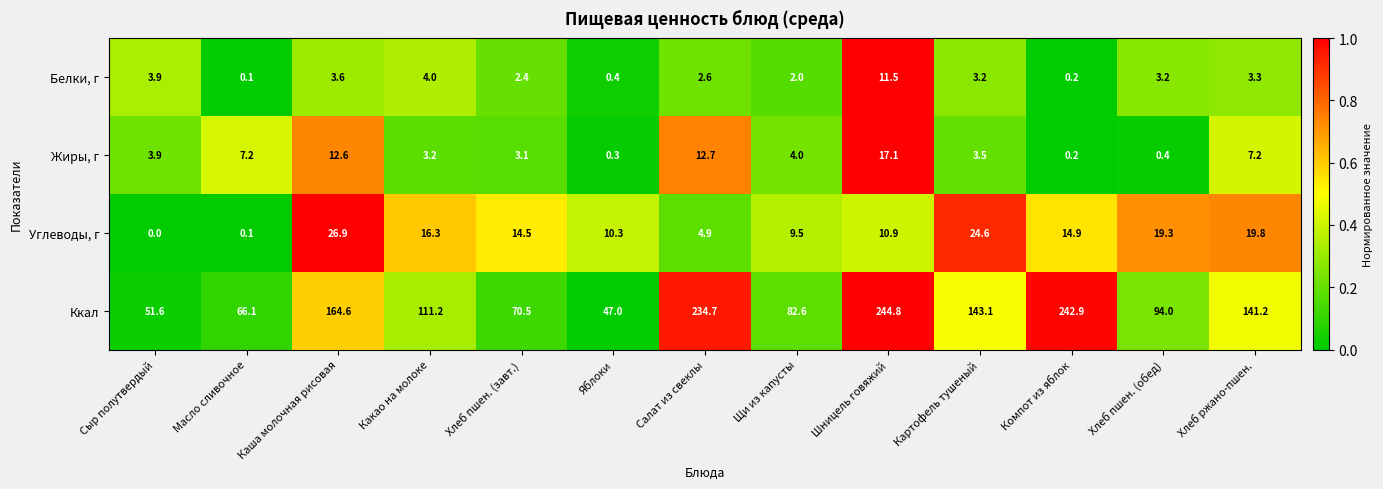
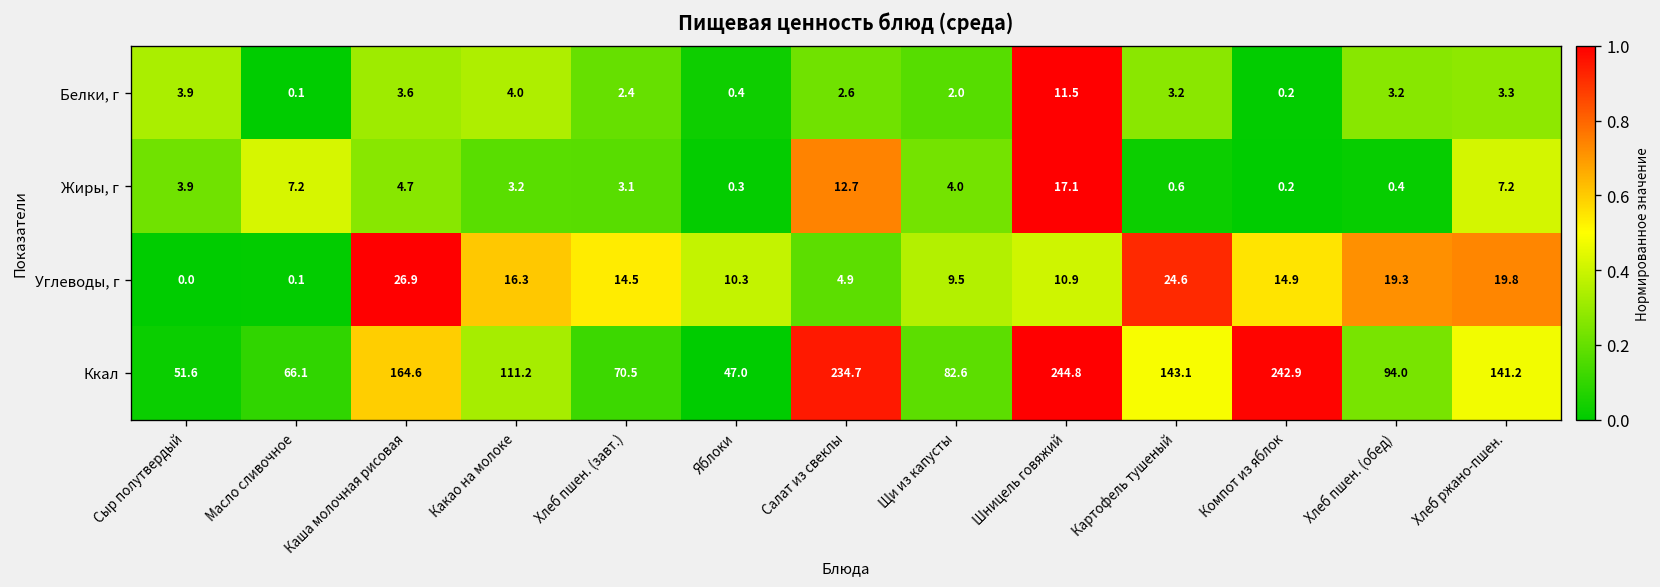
  {
    "Белки, г": {
      "Сыр полутвердый": 3.9,
      "Масло сливочное": 0.1,
      "Каша молочная рисовая": 3.6,
      "Какао на молоке": 4.0,
      "Хлеб пшен. (завт.)": 2.4,
      "Яблоки": 0.4,
      "Салат из свеклы": 2.6,
      "Щи из капусты": 2.0,
      "Шницель говяжий": 11.5,
      "Картофель тушеный": 3.2,
      "Компот из яблок": 0.2,
      "Хлеб пшен. (обед)": 3.2,
      "Хлеб ржано-пшен.": 3.3
    },
    "Жиры, г": {
      "Сыр полутвердый": 3.9,
      "Масло сливочное": 7.2,
-     "Каша молочная рисовая": 12.6,
+     "Каша молочная рисовая": 4.7,
      "Какао на молоке": 3.2,
      "Хлеб пшен. (завт.)": 3.1,
      "Яблоки": 0.3,
      "Салат из свеклы": 12.7,
      "Щи из капусты": 4.0,
      "Шницель говяжий": 17.1,
-     "Картофель тушеный": 3.5,
+     "Картофель тушеный": 0.6,
      "Компот из яблок": 0.2,
      "Хлеб пшен. (обед)": 0.4,
      "Хлеб ржано-пшен.": 7.2
    },
    "Углеводы, г": {
      "Сыр полутвердый": 0.0,
      "Масло сливочное": 0.1,
      "Каша молочная рисовая": 26.9,
      "Какао на молоке": 16.3,
      "Хлеб пшен. (завт.)": 14.5,
      "Яблоки": 10.3,
      "Салат из свеклы": 4.9,
      "Щи из капусты": 9.5,
      "Шницель говяжий": 10.9,
      "Картофель тушеный": 24.6,
      "Компот из яблок": 14.9,
      "Хлеб пшен. (обед)": 19.3,
      "Хлеб ржано-пшен.": 19.8
    },
    "Ккал": {
      "Сыр полутвердый": 51.6,
      "Масло сливочное": 66.1,
      "Каша молочная рисовая": 164.6,
      "Какао на молоке": 111.2,
      "Хлеб пшен. (завт.)": 70.5,
      "Яблоки": 47.0,
      "Салат из свеклы": 234.7,
      "Щи из капусты": 82.6,
      "Шницель говяжий": 244.8,
      "Картофель тушеный": 143.1,
      "Компот из яблок": 242.9,
      "Хлеб пшен. (обед)": 94.0,
      "Хлеб ржано-пшен.": 141.2
    }
  }
